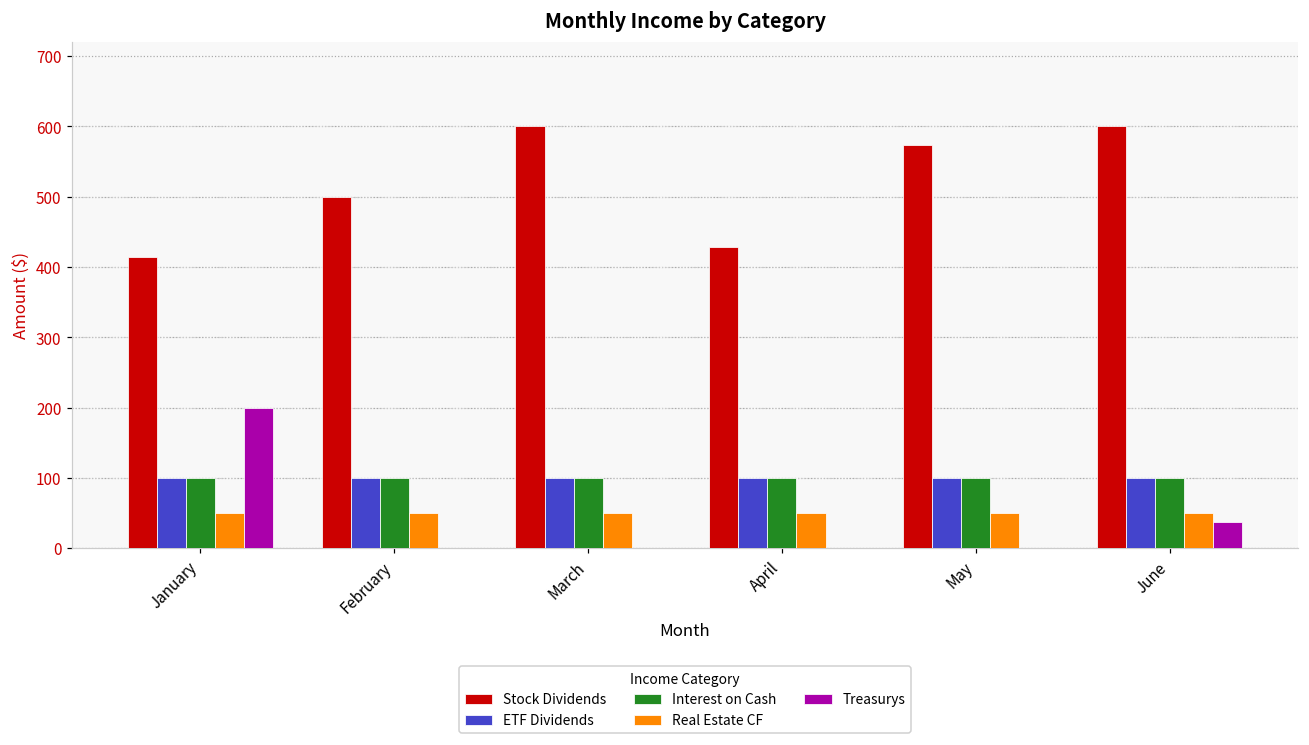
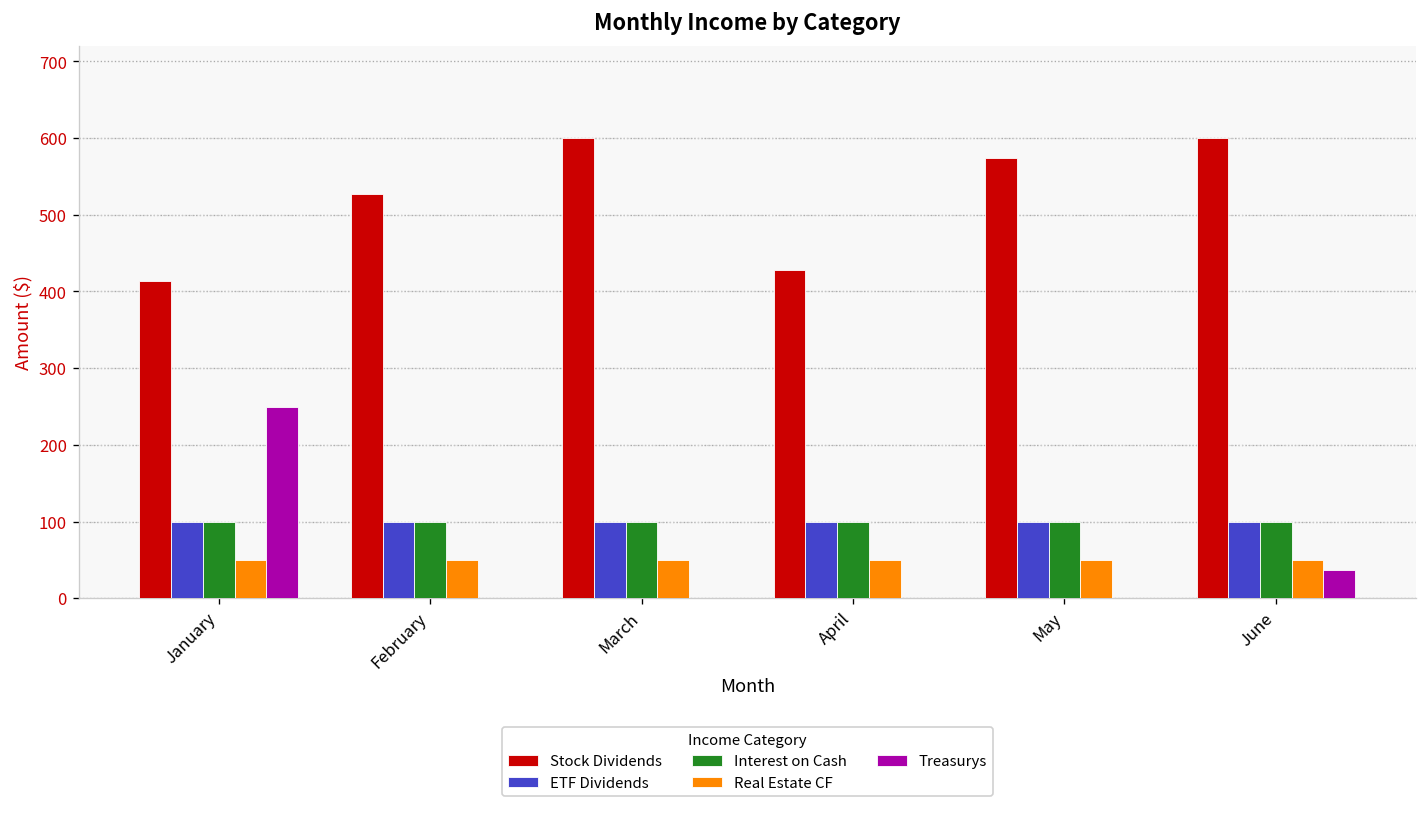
  {
    "Stock Dividends": {
      "January": 410,
-     "February": 500,
+     "February": 530,
      "March": 600,
      "April": 430,
      "May": 570,
      "June": 600
    },
    "ETF Dividends": {
      "January": 100,
      "February": 100,
      "March": 100,
      "April": 100,
      "May": 100,
      "June": 100
    },
    "Interest on Cash": {
      "January": 100,
      "February": 100,
      "March": 100,
      "April": 100,
      "May": 100,
      "June": 100
    },
    "Real Estate CF": {
      "January": 50,
      "February": 50,
      "March": 50,
      "April": 50,
      "May": 50,
      "June": 50
    },
    "Treasurys": {
-     "January": 200,
+     "January": 250,
      "February": 0,
      "March": 0,
      "April": 0,
      "May": 0,
      "June": 40
    }
  }
